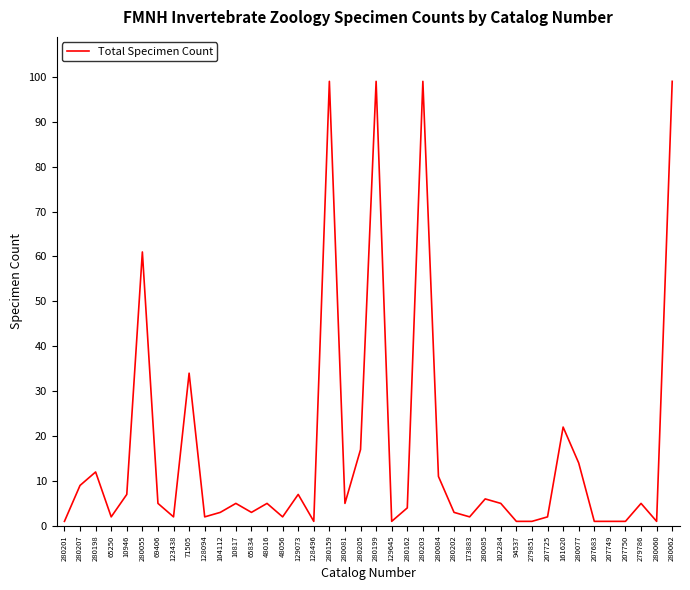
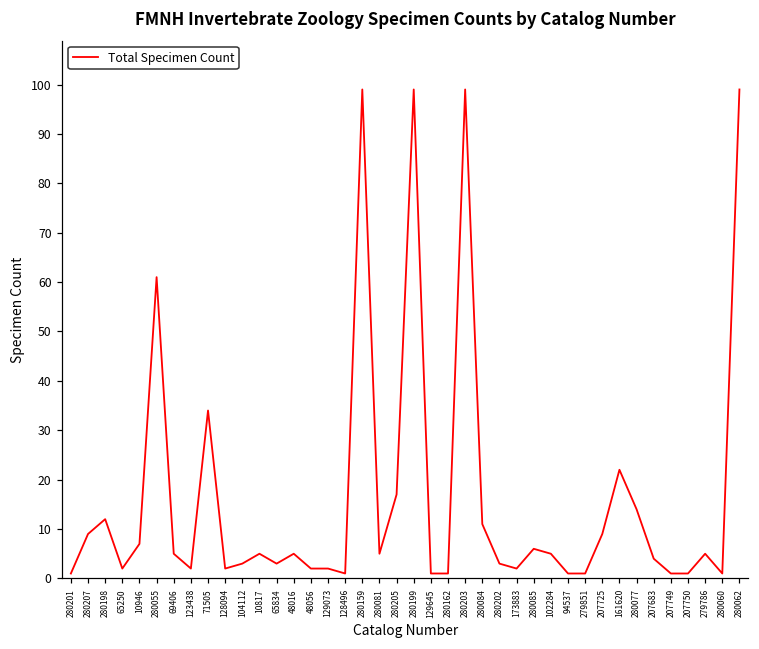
  {
    "280201": 1,
    "280207": 9,
    "280198": 12,
    "65250": 2,
    "10946": 7,
    "280055": 61,
    "69406": 5,
    "123438": 2,
    "71505": 34,
    "128094": 2,
    "104112": 3,
    "10817": 5,
    "65834": 3,
    "48016": 5,
    "48056": 2,
-   "129073": 7,
+   "129073": 2,
    "128496": 1,
    "280159": 99,
    "280081": 5,
    "280205": 17,
    "280199": 99,
    "129645": 1,
-   "280162": 4,
+   "280162": 1,
    "280203": 99,
    "280084": 11,
    "280202": 3,
    "173883": 2,
    "280085": 6,
    "102284": 5,
    "94537": 1,
    "279851": 1,
-   "207725": 2,
+   "207725": 9,
    "161620": 22,
    "280077": 14,
-   "207683": 1,
+   "207683": 4,
    "207749": 1,
    "207750": 1,
    "279786": 5,
    "280060": 1,
    "280062": 99
  }
